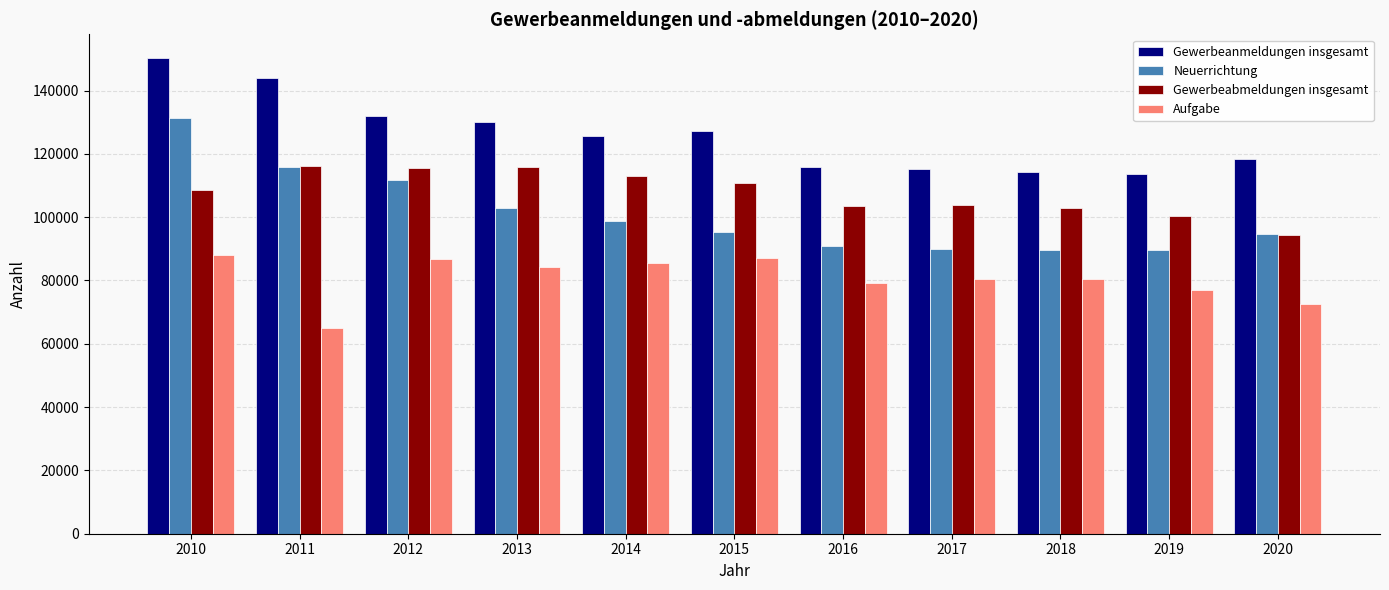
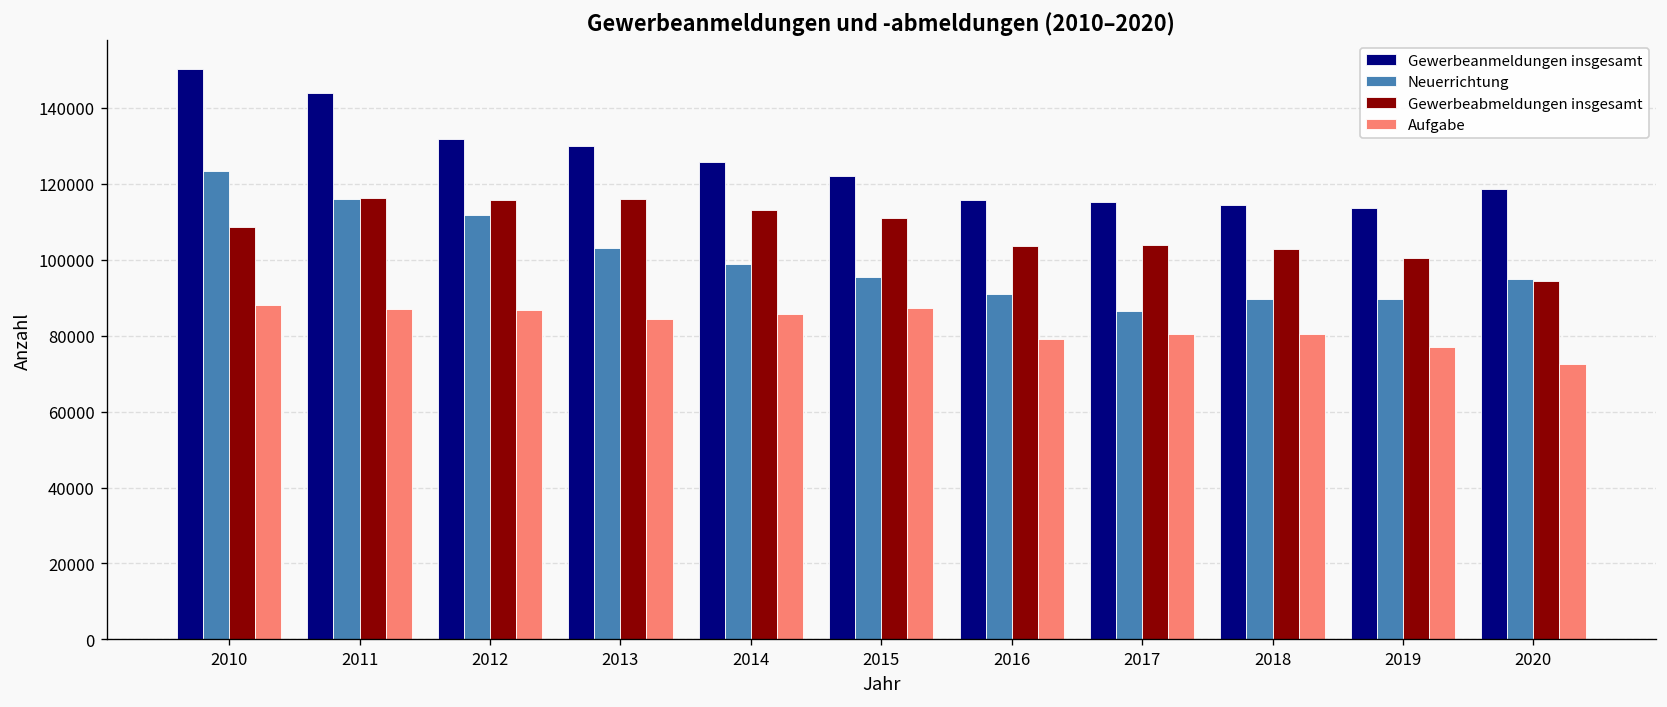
  {
    "Gewerbeanmeldungen insgesamt": {
      "2010": 150000,
      "2011": 144000,
      "2012": 132000,
      "2013": 130000,
      "2014": 126000,
-     "2015": 127000,
+     "2015": 122000,
      "2016": 116000,
      "2017": 115000,
      "2018": 114000,
      "2019": 114000,
      "2020": 119000
    },
    "Neuerrichtung": {
-     "2010": 131000,
+     "2010": 123000,
      "2011": 116000,
      "2012": 112000,
      "2013": 103000,
      "2014": 99000,
      "2015": 95000,
      "2016": 91000,
-     "2017": 90000,
+     "2017": 86000,
      "2018": 90000,
      "2019": 90000,
      "2020": 95000
    },
    "Gewerbeabmeldungen insgesamt": {
      "2010": 108000,
      "2011": 116000,
      "2012": 116000,
      "2013": 116000,
      "2014": 113000,
      "2015": 111000,
      "2016": 103000,
      "2017": 104000,
      "2018": 103000,
      "2019": 100000,
      "2020": 94000
    },
    "Aufgabe": {
      "2010": 88000,
-     "2011": 65000,
+     "2011": 87000,
      "2012": 87000,
      "2013": 84000,
      "2014": 86000,
      "2015": 87000,
      "2016": 79000,
      "2017": 81000,
      "2018": 80000,
      "2019": 77000,
      "2020": 73000
    }
  }
